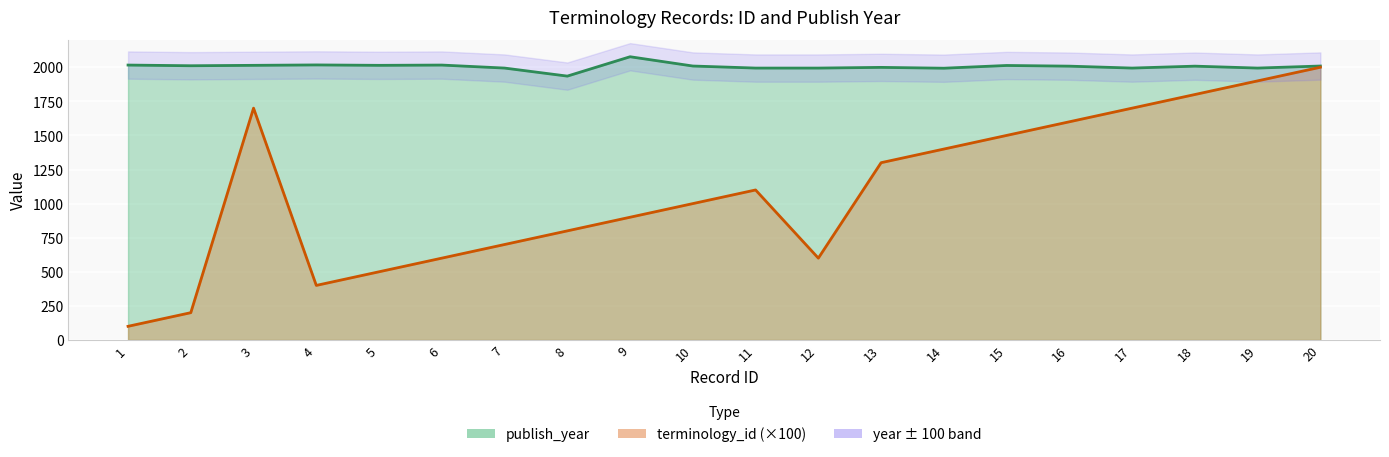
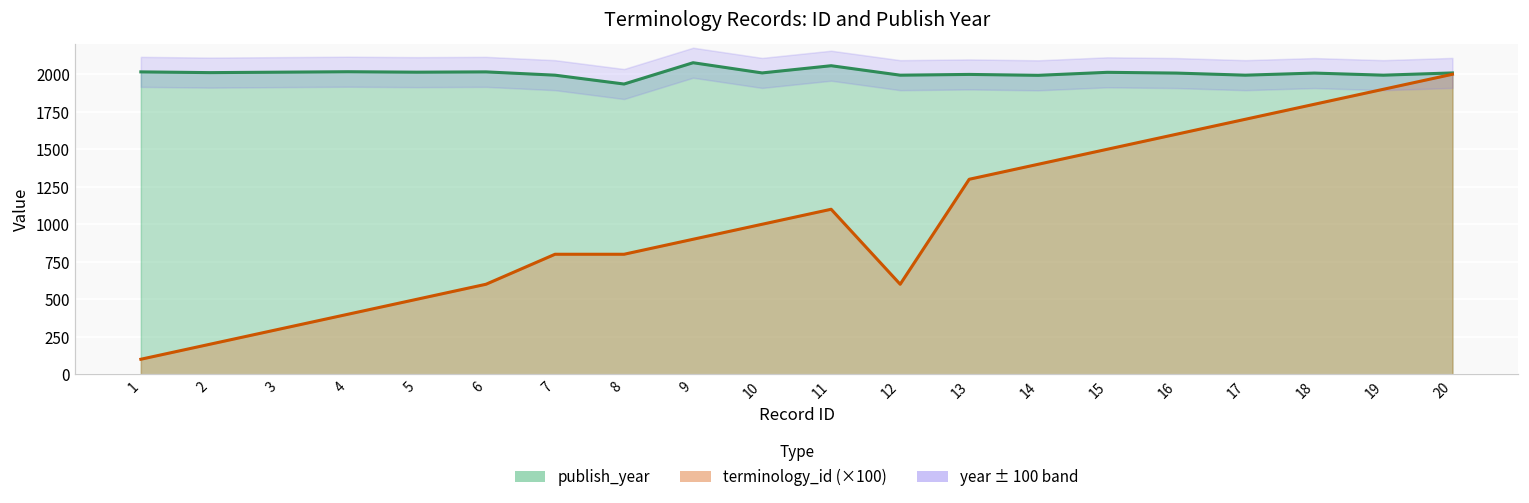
  {
    "publish_year": {
      "1": 2020,
      "2": 2010,
      "3": 2010,
      "4": 2020,
      "5": 2010,
      "6": 2020,
      "7": 1990,
      "8": 1940,
      "9": 2080,
      "10": 2010,
-     "11": 1990,
+     "11": 2060,
      "12": 1990,
      "13": 2000,
      "14": 1990,
      "15": 2010,
      "16": 2010,
      "17": 1990,
      "18": 2010,
      "19": 1990
    },
    "terminology_id (×100)": {
      "1": 100,
      "2": 200,
-     "3": 1700,
+     "3": 300,
      "4": 400,
      "5": 500,
      "6": 600,
-     "7": 700,
+     "7": 800,
      "8": 800,
      "9": 900,
      "10": 1000,
      "11": 1100,
      "12": 600,
      "13": 1300,
      "14": 1400,
      "15": 1500,
      "16": 1600,
      "17": 1700,
      "18": 1800,
      "19": 1900
    }
  }
